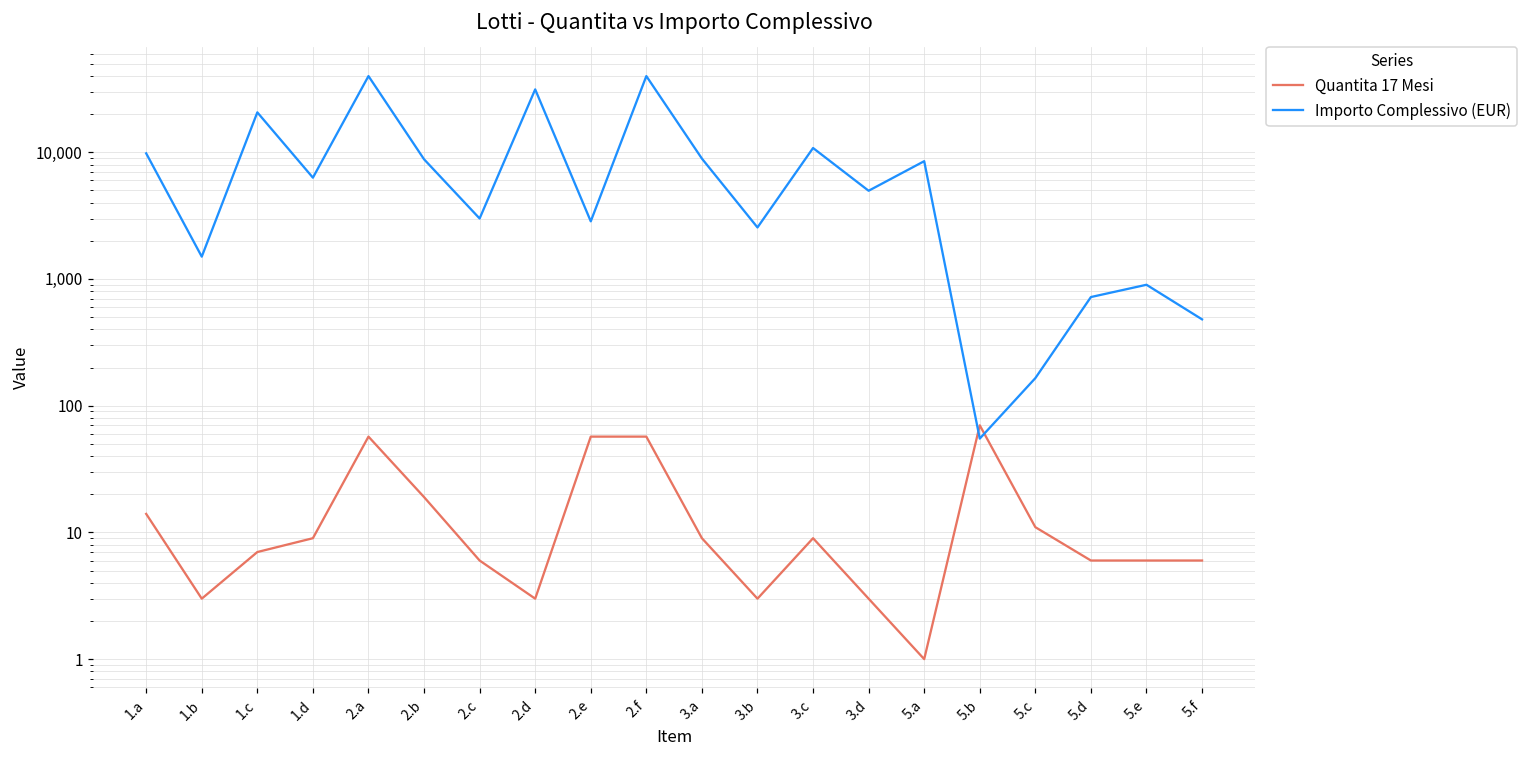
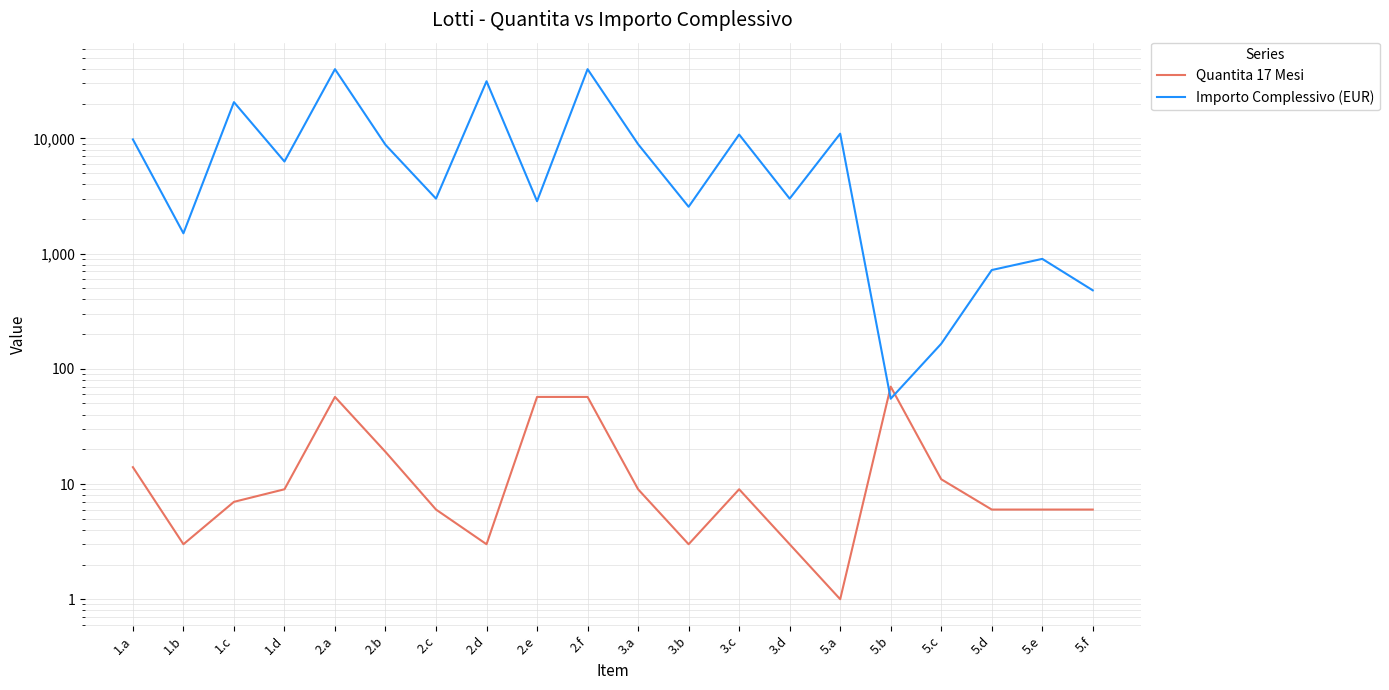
  {
    "Quantita 17 Mesi": {
      "1.a": "14",
      "1.b": "3",
      "1.c": "7",
      "1.d": "9",
      "2.a": "60",
      "2.b": "19",
      "2.c": "6",
      "2.d": "3",
      "2.e": "60",
      "2.f": "60",
      "3.a": "9",
      "3.b": "3",
      "3.c": "9",
      "3.d": "3",
      "5.a": "1",
      "5.b": "70",
      "5.c": "11",
      "5.d": "6",
      "5.e": "6",
      "5.f": "6"
    },
    "Importo Complessivo (EUR)": {
      "1.a": "10,000",
      "1.b": "1,500",
      "1.c": "21,000",
      "1.d": "6,000",
      "2.a": "40,000",
      "2.b": "9,000",
      "2.c": "3,000",
      "2.d": "31,000",
      "2.e": "2,900",
      "2.f": "40,000",
      "3.a": "9,000",
      "3.b": "2,600",
      "3.c": "11,000",
-     "3.d": "5,000",
-     "5.a": "9,000",
+     "3.d": "3,000",
+     "5.a": "11,000",
      "5.b": "60",
      "5.c": "170",
      "5.d": "700",
      "5.e": "900",
      "5.f": "480"
    }
  }
